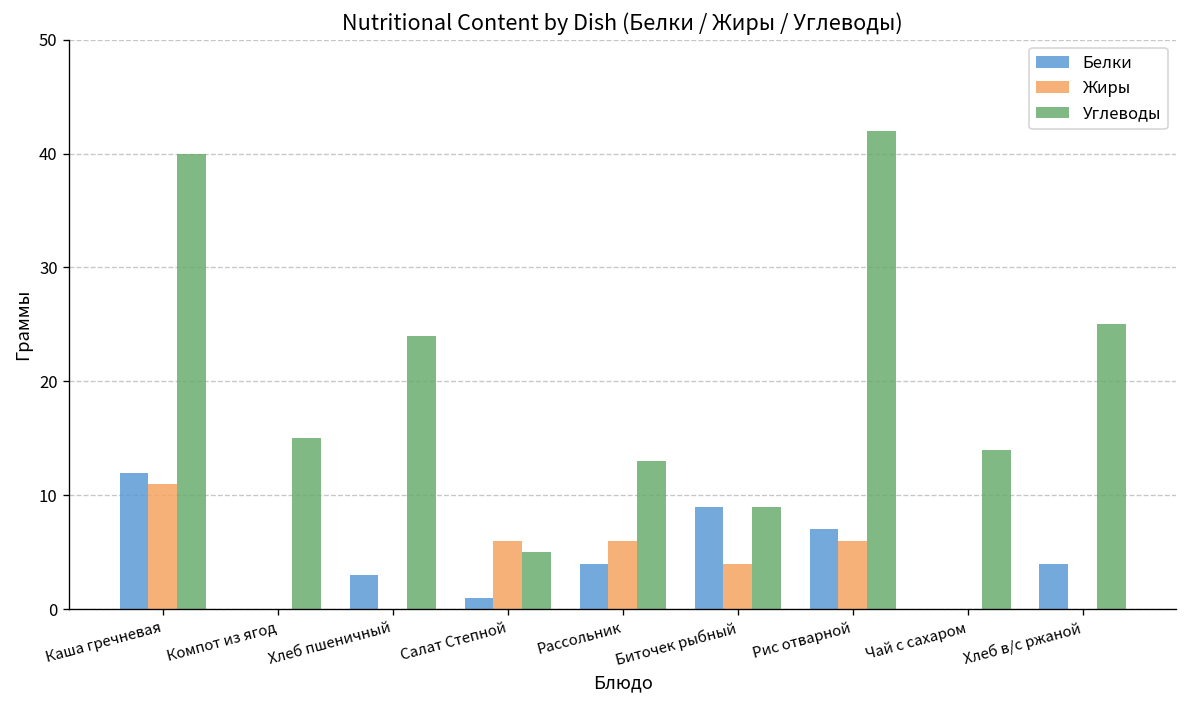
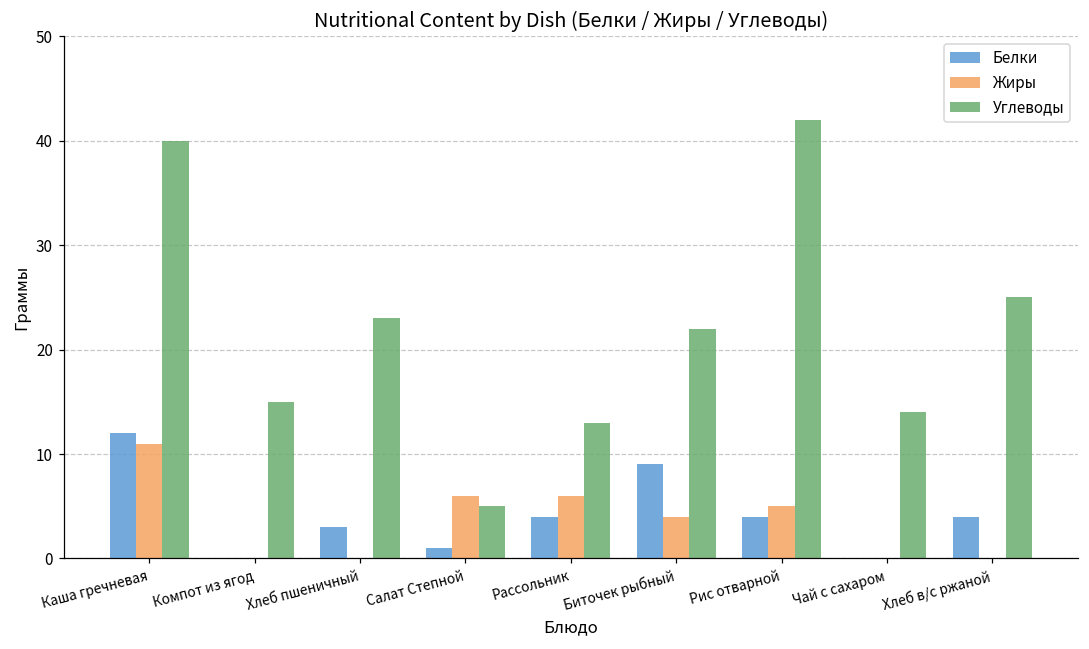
  {
    "Белки": {
      "Каша гречневая": 12,
      "Компот из ягод": 0,
      "Хлеб пшеничный": 3,
      "Салат Степной": 1,
      "Рассольник": 4,
      "Биточек рыбный": 9,
-     "Рис отварной": 7,
+     "Рис отварной": 4,
      "Чай с сахаром": 0,
      "Хлеб в/с ржаной": 4
    },
    "Жиры": {
      "Каша гречневая": 11,
      "Компот из ягод": 0,
      "Хлеб пшеничный": 0,
      "Салат Степной": 6,
      "Рассольник": 6,
      "Биточек рыбный": 4,
-     "Рис отварной": 6,
+     "Рис отварной": 5,
      "Чай с сахаром": 0,
      "Хлеб в/с ржаной": 0
    },
    "Углеводы": {
      "Каша гречневая": 40,
      "Компот из ягод": 15,
-     "Хлеб пшеничный": 24,
+     "Хлеб пшеничный": 23,
      "Салат Степной": 5,
      "Рассольник": 13,
-     "Биточек рыбный": 9,
+     "Биточек рыбный": 22,
      "Рис отварной": 42,
      "Чай с сахаром": 14,
      "Хлеб в/с ржаной": 25
    }
  }
